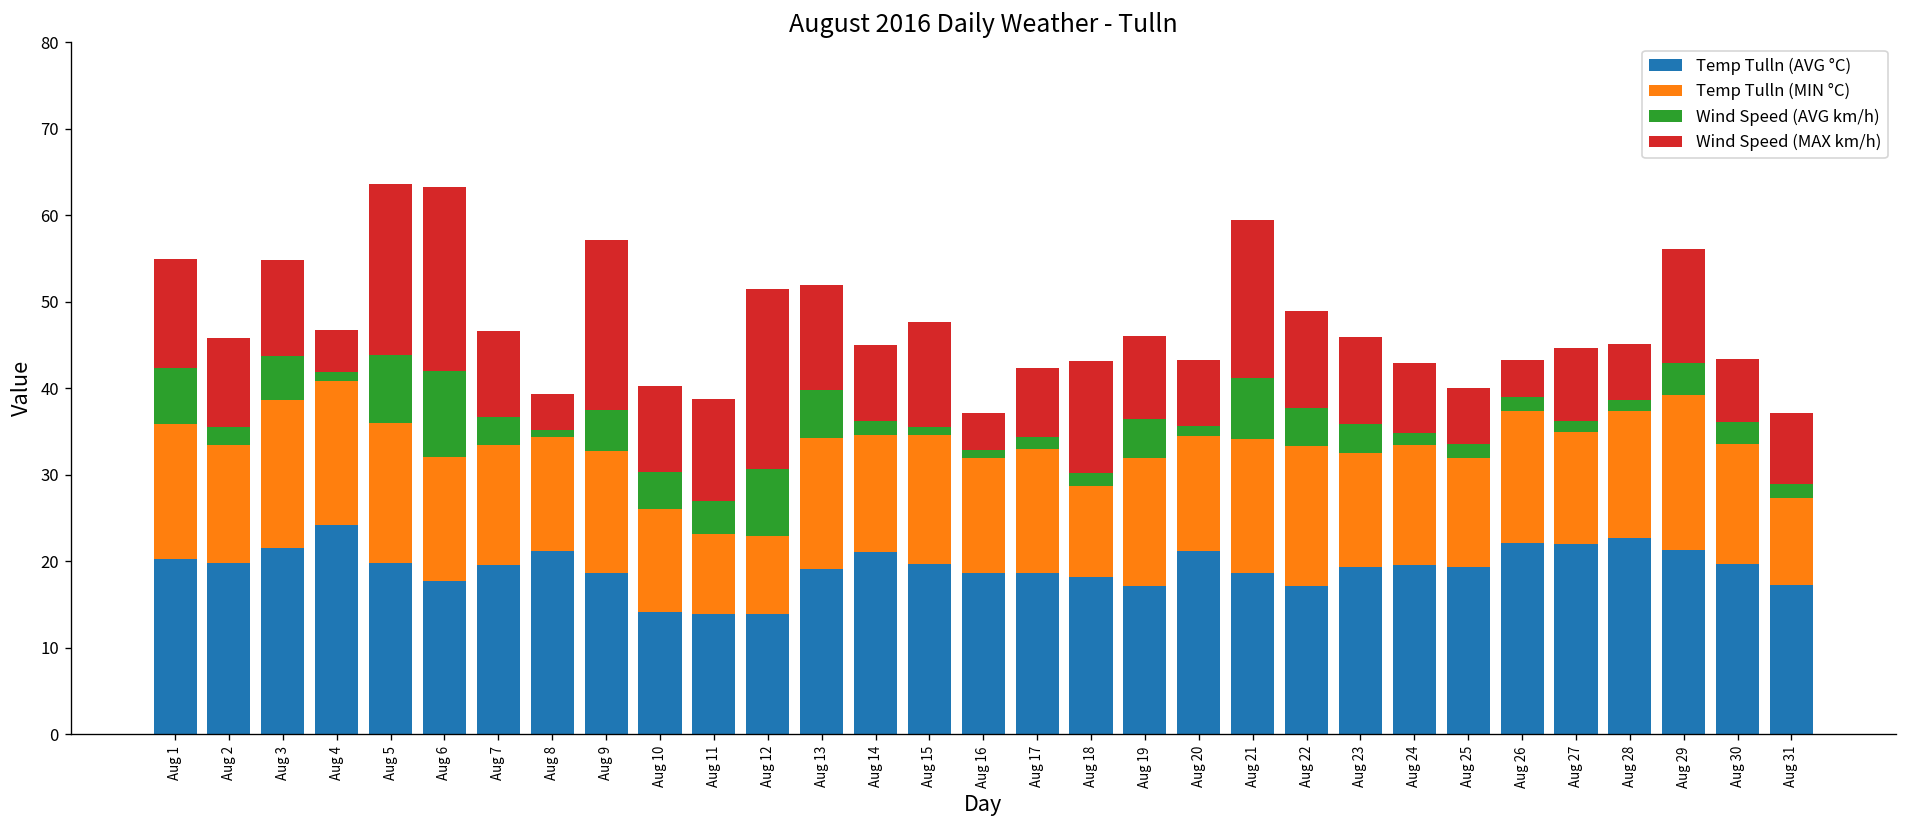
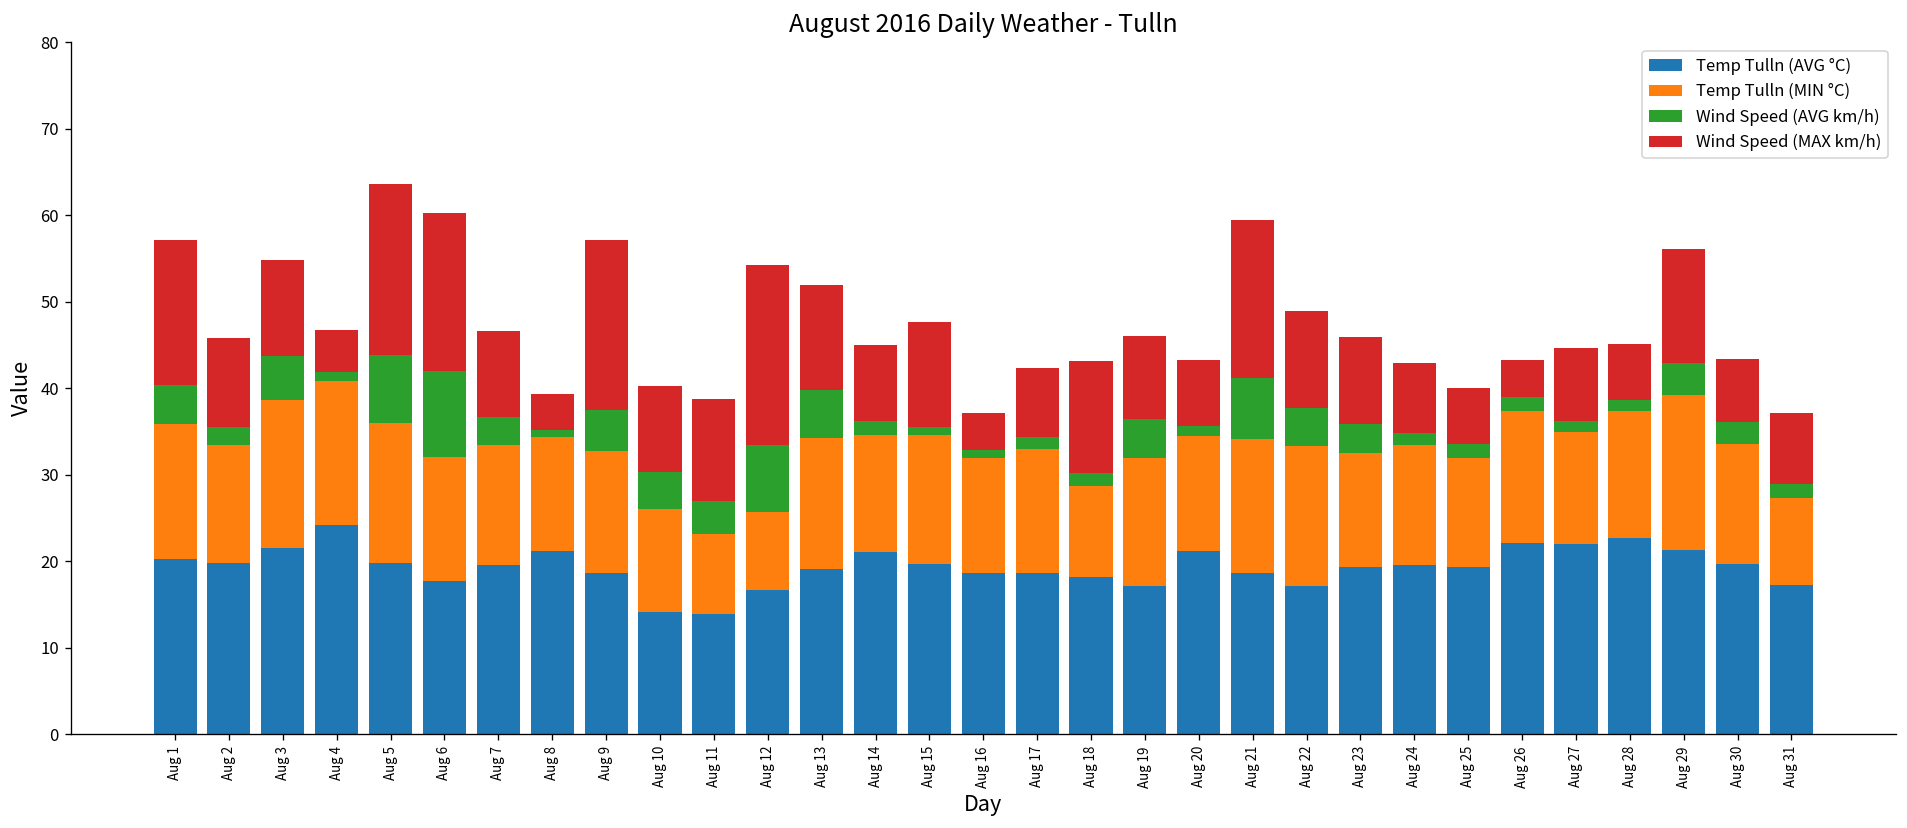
  {
    "Temp Tulln (AVG °C)": {
      "Aug 1": 20,
      "Aug 2": 20,
      "Aug 3": 22,
      "Aug 4": 24,
      "Aug 5": 20,
      "Aug 6": 18,
      "Aug 7": 20,
      "Aug 8": 21,
      "Aug 9": 19,
      "Aug 10": 14,
      "Aug 11": 14,
-     "Aug 12": 14,
+     "Aug 12": 17,
      "Aug 13": 19,
      "Aug 14": 21,
      "Aug 15": 20,
      "Aug 16": 19,
      "Aug 17": 19,
      "Aug 18": 18,
      "Aug 19": 17,
      "Aug 20": 21,
      "Aug 21": 19,
      "Aug 22": 17,
      "Aug 23": 19,
      "Aug 24": 20,
      "Aug 25": 19,
      "Aug 26": 22,
      "Aug 27": 22,
      "Aug 28": 23,
      "Aug 29": 21,
      "Aug 30": 20,
      "Aug 31": 17
    },
    "Temp Tulln (MIN °C)": {
      "Aug 1": 16,
      "Aug 2": 14,
      "Aug 3": 17,
      "Aug 4": 17,
      "Aug 5": 16,
      "Aug 6": 14,
      "Aug 7": 14,
      "Aug 8": 13,
      "Aug 9": 14,
      "Aug 10": 12,
      "Aug 11": 9,
      "Aug 12": 9,
      "Aug 13": 15,
      "Aug 14": 13,
      "Aug 15": 15,
      "Aug 16": 13,
      "Aug 17": 14,
      "Aug 18": 11,
      "Aug 19": 15,
      "Aug 20": 13,
      "Aug 21": 15,
      "Aug 22": 16,
      "Aug 23": 13,
      "Aug 24": 14,
      "Aug 25": 13,
      "Aug 26": 15,
      "Aug 27": 13,
      "Aug 28": 15,
      "Aug 29": 18,
      "Aug 30": 14,
      "Aug 31": 10
    },
    "Wind Speed (AVG km/h)": {
-     "Aug 1": 7,
+     "Aug 1": 5,
      "Aug 2": 2,
      "Aug 3": 5,
      "Aug 4": 1,
      "Aug 5": 8,
      "Aug 6": 10,
      "Aug 7": 3,
      "Aug 8": 1,
      "Aug 9": 5,
      "Aug 10": 4,
      "Aug 11": 4,
      "Aug 12": 8,
      "Aug 13": 6,
      "Aug 14": 2,
      "Aug 15": 1,
      "Aug 16": 1,
      "Aug 17": 1,
      "Aug 18": 2,
      "Aug 19": 5,
      "Aug 20": 1,
      "Aug 21": 7,
      "Aug 22": 4,
      "Aug 23": 3,
      "Aug 24": 1,
      "Aug 25": 2,
      "Aug 26": 2,
      "Aug 27": 1,
      "Aug 28": 1,
      "Aug 29": 4,
      "Aug 30": 3,
      "Aug 31": 2
    },
    "Wind Speed (MAX km/h)": {
-     "Aug 1": 13,
+     "Aug 1": 17,
      "Aug 2": 10,
      "Aug 3": 11,
      "Aug 4": 5,
      "Aug 5": 20,
-     "Aug 6": 21,
+     "Aug 6": 18,
      "Aug 7": 10,
      "Aug 8": 4,
      "Aug 9": 20,
      "Aug 10": 10,
      "Aug 11": 12,
      "Aug 12": 21,
      "Aug 13": 12,
      "Aug 14": 9,
      "Aug 15": 12,
      "Aug 16": 4,
      "Aug 17": 8,
      "Aug 18": 13,
      "Aug 19": 10,
      "Aug 20": 8,
      "Aug 21": 18,
      "Aug 22": 11,
      "Aug 23": 10,
      "Aug 24": 8,
      "Aug 25": 6,
      "Aug 26": 4,
      "Aug 27": 9,
      "Aug 28": 7,
      "Aug 29": 13,
      "Aug 30": 7,
      "Aug 31": 8
    }
  }
